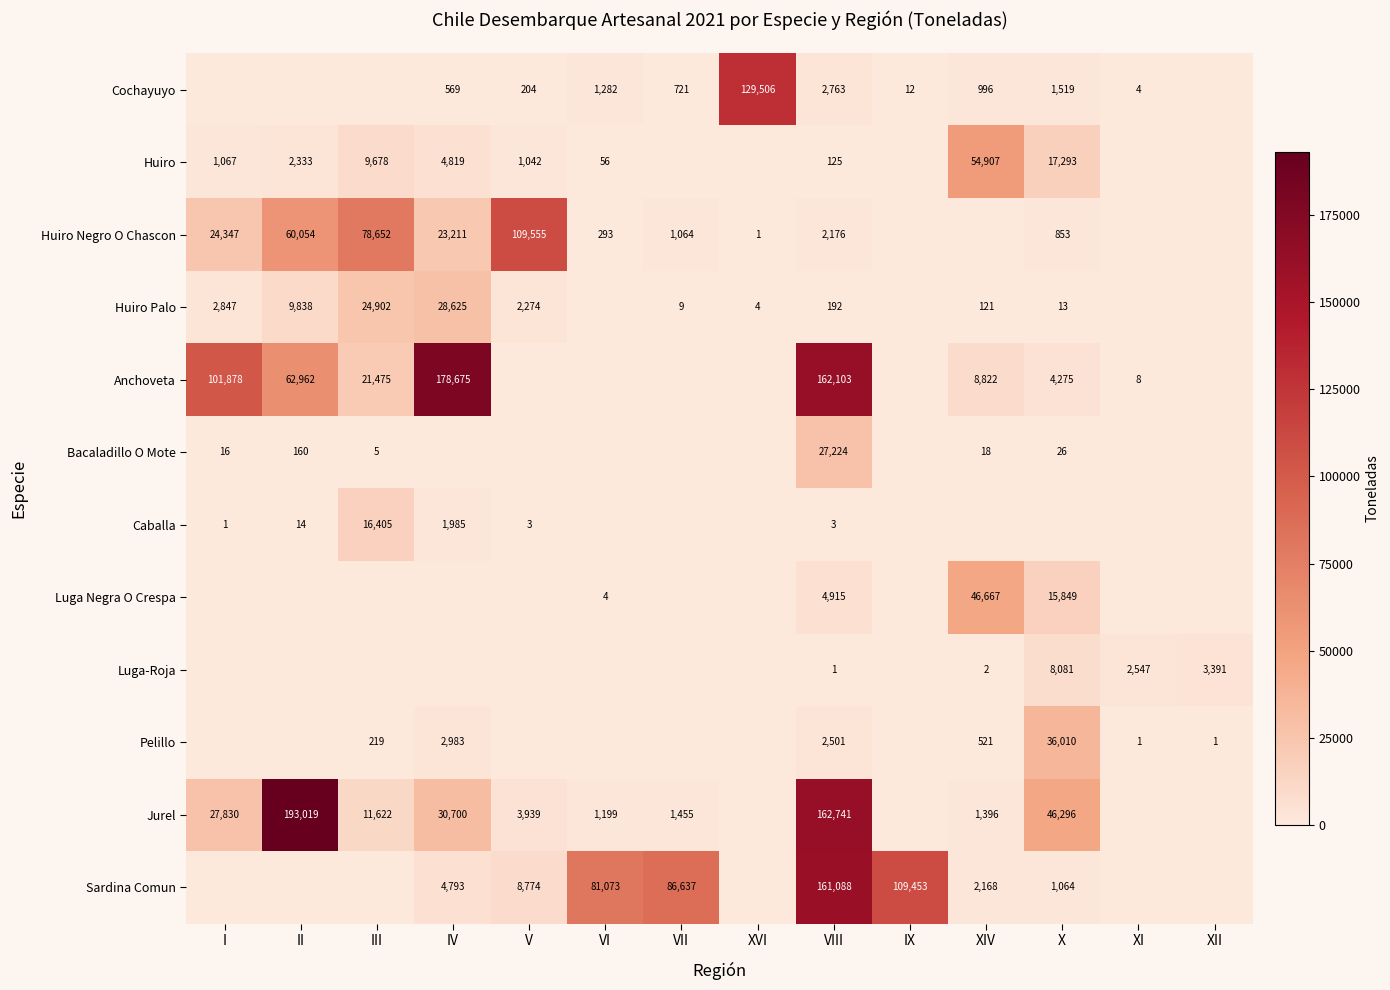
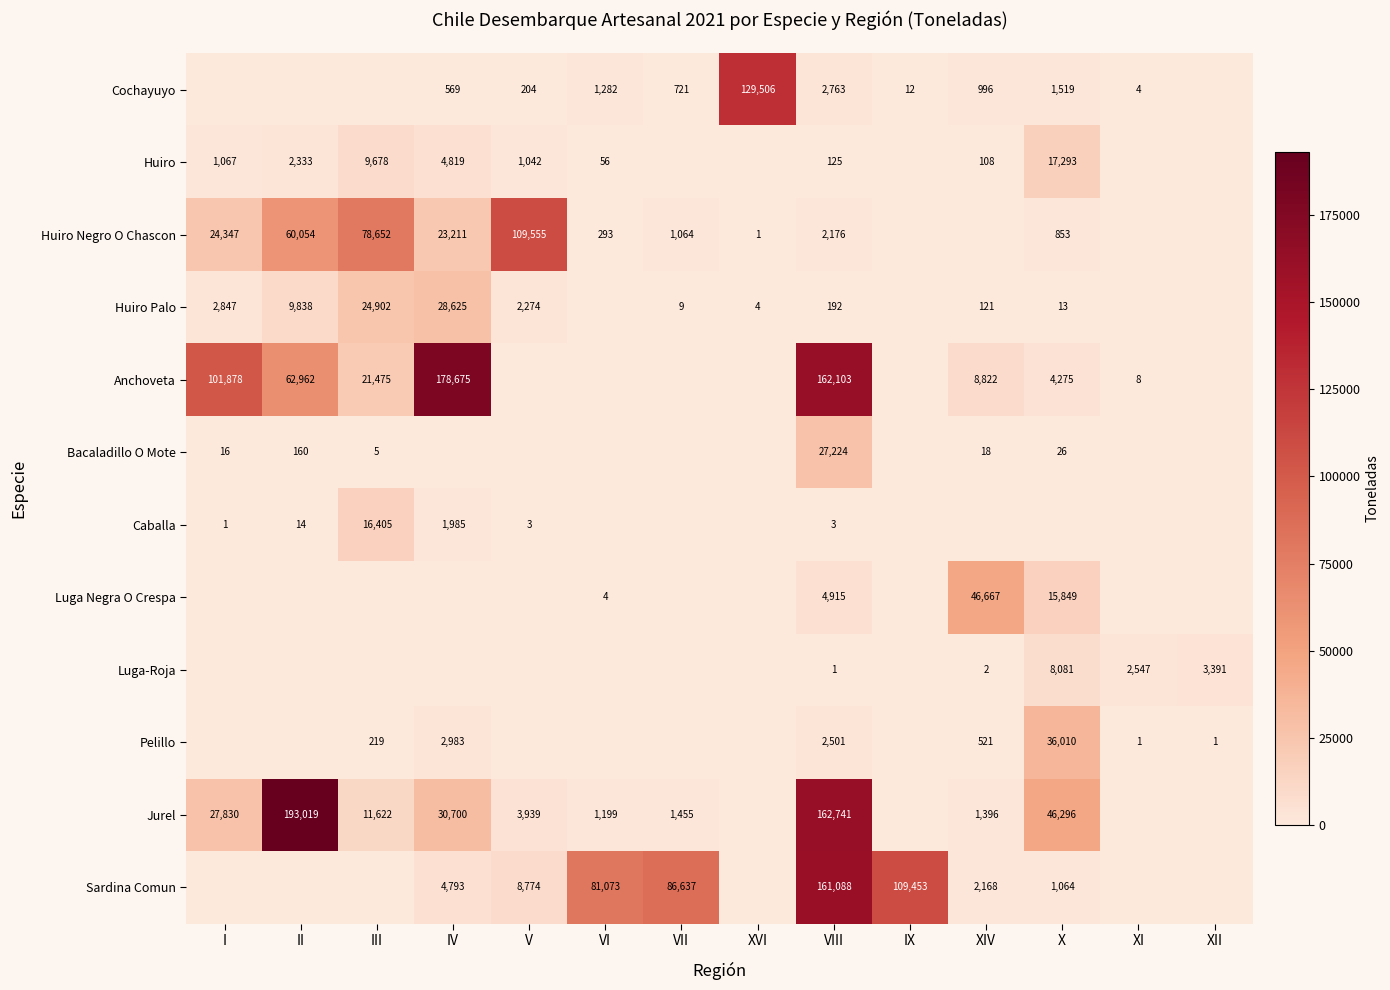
  {
    "Cochayuyo": {
      "IV": "569",
      "V": "204",
      "VI": "1,282",
      "VII": "721",
      "XVI": "129,506",
      "VIII": "2,763",
      "IX": "12",
      "XIV": "996",
      "X": "1,519",
      "XI": "4"
    },
    "Huiro": {
      "I": "1,067",
      "II": "2,333",
      "III": "9,678",
      "IV": "4,819",
      "V": "1,042",
      "VI": "56",
      "VIII": "125",
-     "XIV": "54,907",
+     "XIV": "108",
      "X": "17,293"
    },
    "Huiro Negro O Chascon": {
      "I": "24,347",
      "II": "60,054",
      "III": "78,652",
      "IV": "23,211",
      "V": "109,555",
      "VI": "293",
      "VII": "1,064",
      "XVI": "1",
      "VIII": "2,176",
      "X": "853"
    },
    "Huiro Palo": {
      "I": "2,847",
      "II": "9,838",
      "III": "24,902",
      "IV": "28,625",
      "V": "2,274",
      "VII": "9",
      "XVI": "4",
      "VIII": "192",
      "XIV": "121",
      "X": "13"
    },
    "Anchoveta": {
      "I": "101,878",
      "II": "62,962",
      "III": "21,475",
      "IV": "178,675",
      "VIII": "162,103",
      "XIV": "8,822",
      "X": "4,275",
      "XI": "8"
    },
    "Bacaladillo O Mote": {
      "I": "16",
      "II": "160",
      "III": "5",
      "VIII": "27,224",
      "XIV": "18",
      "X": "26"
    },
    "Caballa": {
      "I": "1",
      "II": "14",
      "III": "16,405",
      "IV": "1,985",
      "V": "3",
      "VIII": "3"
    },
    "Luga Negra O Crespa": {
      "VI": "4",
      "VIII": "4,915",
      "XIV": "46,667",
      "X": "15,849"
    },
    "Luga-Roja": {
      "VIII": "1",
      "XIV": "2",
      "X": "8,081",
      "XI": "2,547",
      "XII": "3,391"
    },
    "Pelillo": {
      "III": "219",
      "IV": "2,983",
      "VIII": "2,501",
      "XIV": "521",
      "X": "36,010",
      "XI": "1",
      "XII": "1"
    },
    "Jurel": {
      "I": "27,830",
      "II": "193,019",
      "III": "11,622",
      "IV": "30,700",
      "V": "3,939",
      "VI": "1,199",
      "VII": "1,455",
      "VIII": "162,741",
      "XIV": "1,396",
      "X": "46,296"
    },
    "Sardina Comun": {
      "IV": "4,793",
      "V": "8,774",
      "VI": "81,073",
      "VII": "86,637",
      "VIII": "161,088",
      "IX": "109,453",
      "XIV": "2,168",
      "X": "1,064"
    }
  }
